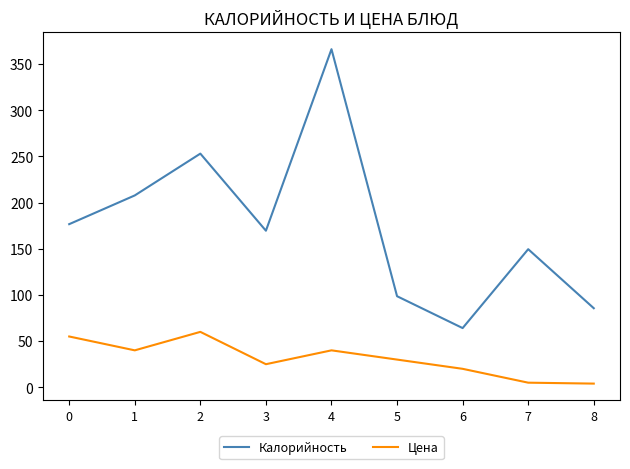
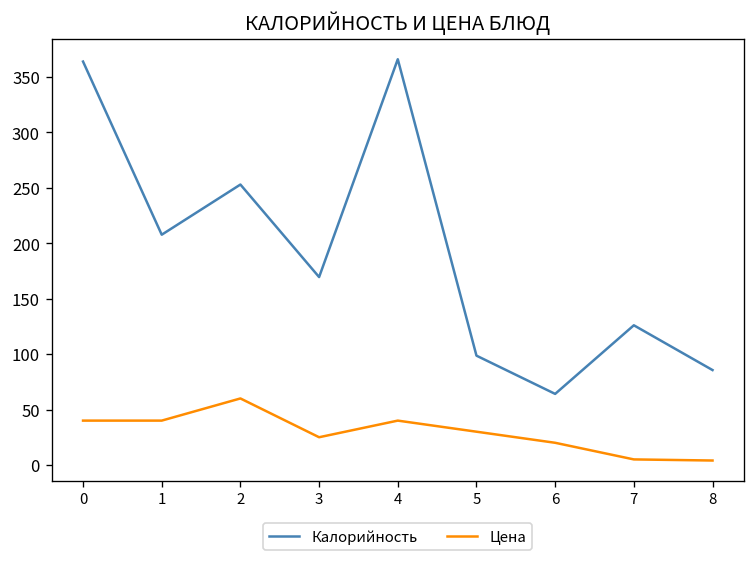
  {
    "Калорийность": {
-     "0": 180,
+     "0": 360,
      "1": 210,
      "2": 250,
      "3": 170,
      "4": 370,
      "5": 100,
      "6": 60,
-     "7": 150,
+     "7": 130,
      "8": 90
    },
    "Цена": {
-     "0": 60,
+     "0": 40,
      "1": 40,
      "2": 60,
      "3": 30,
      "4": 40,
      "5": 30,
      "6": 20,
      "7": 10,
      "8": 0
    }
  }
